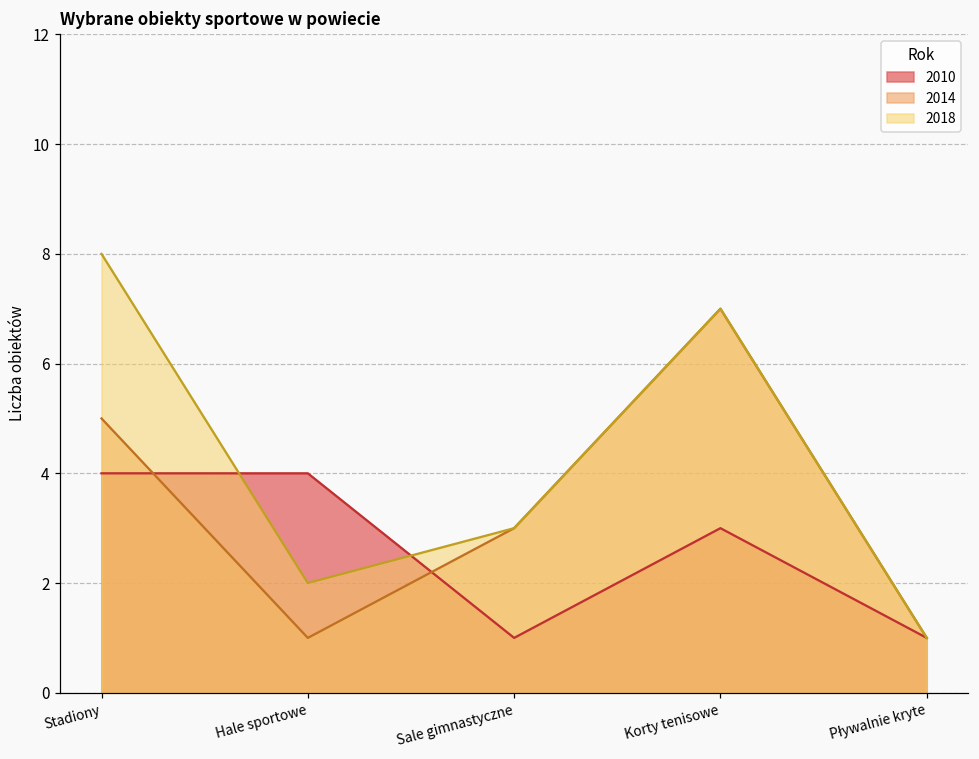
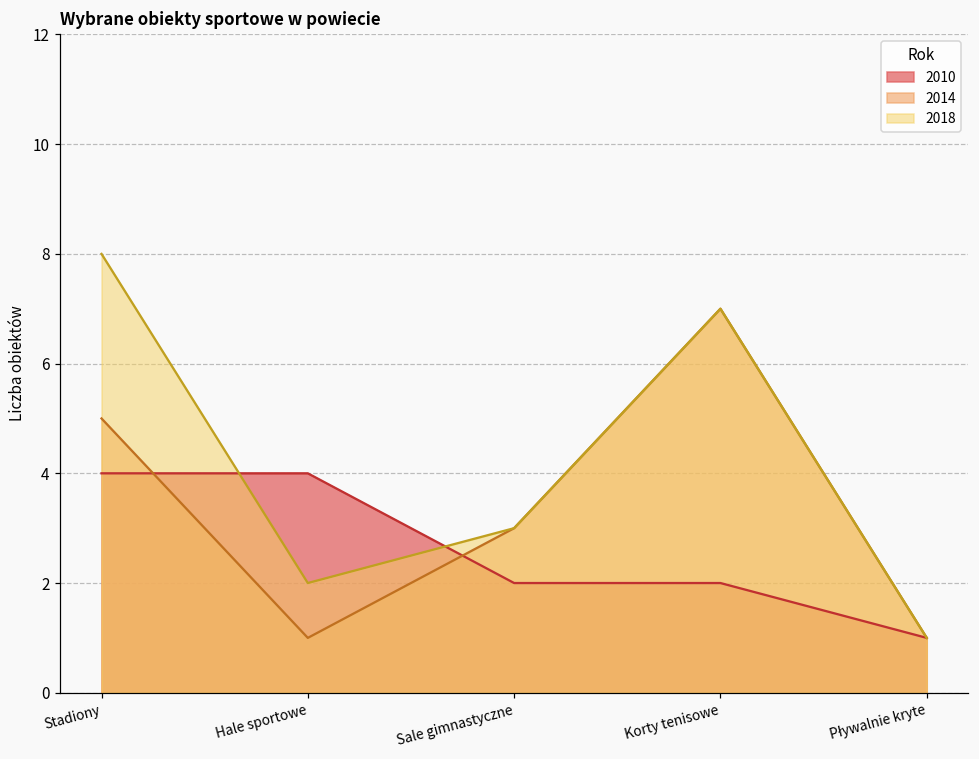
  {
    "2010": {
      "Stadiony": 4,
      "Hale sportowe": 4,
-     "Sale gimnastyczne": 1,
-     "Korty tenisowe": 3
+     "Sale gimnastyczne": 2,
+     "Korty tenisowe": 2
    }
  }
